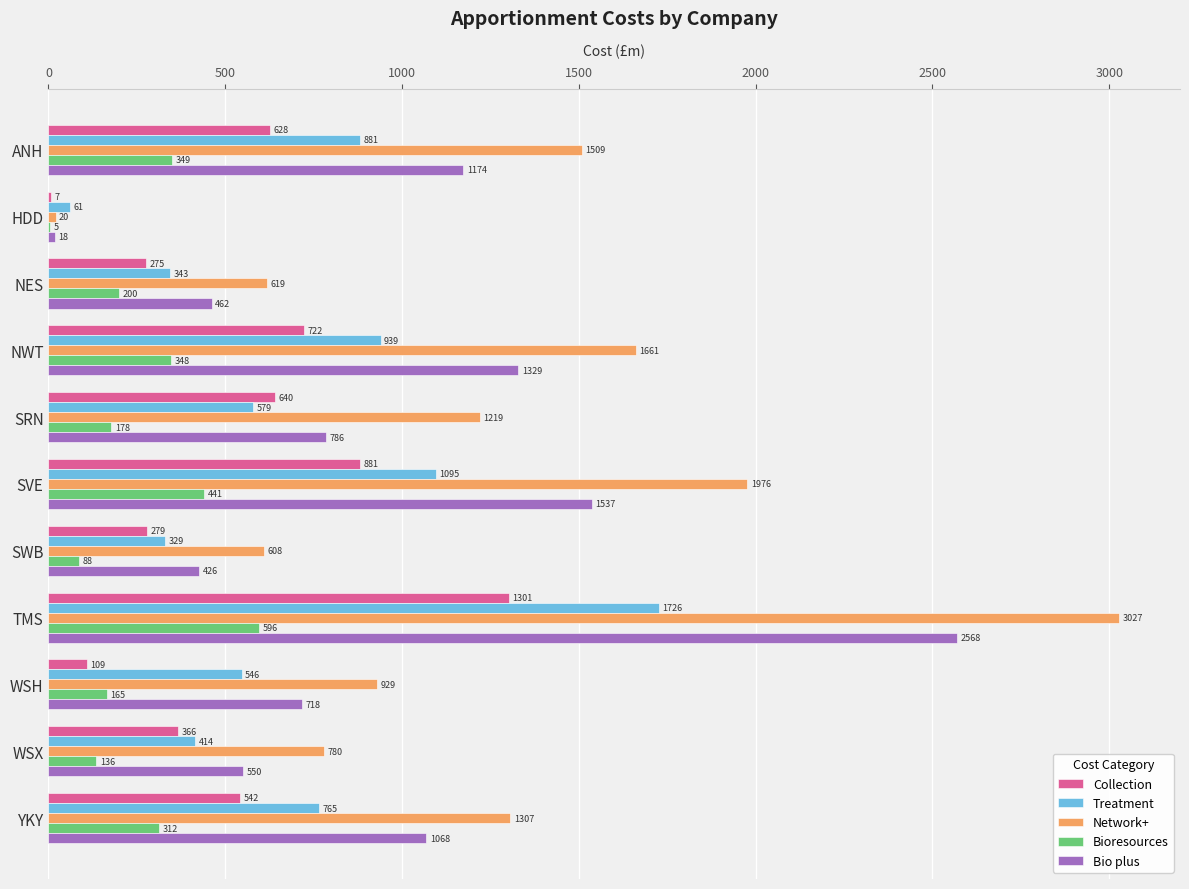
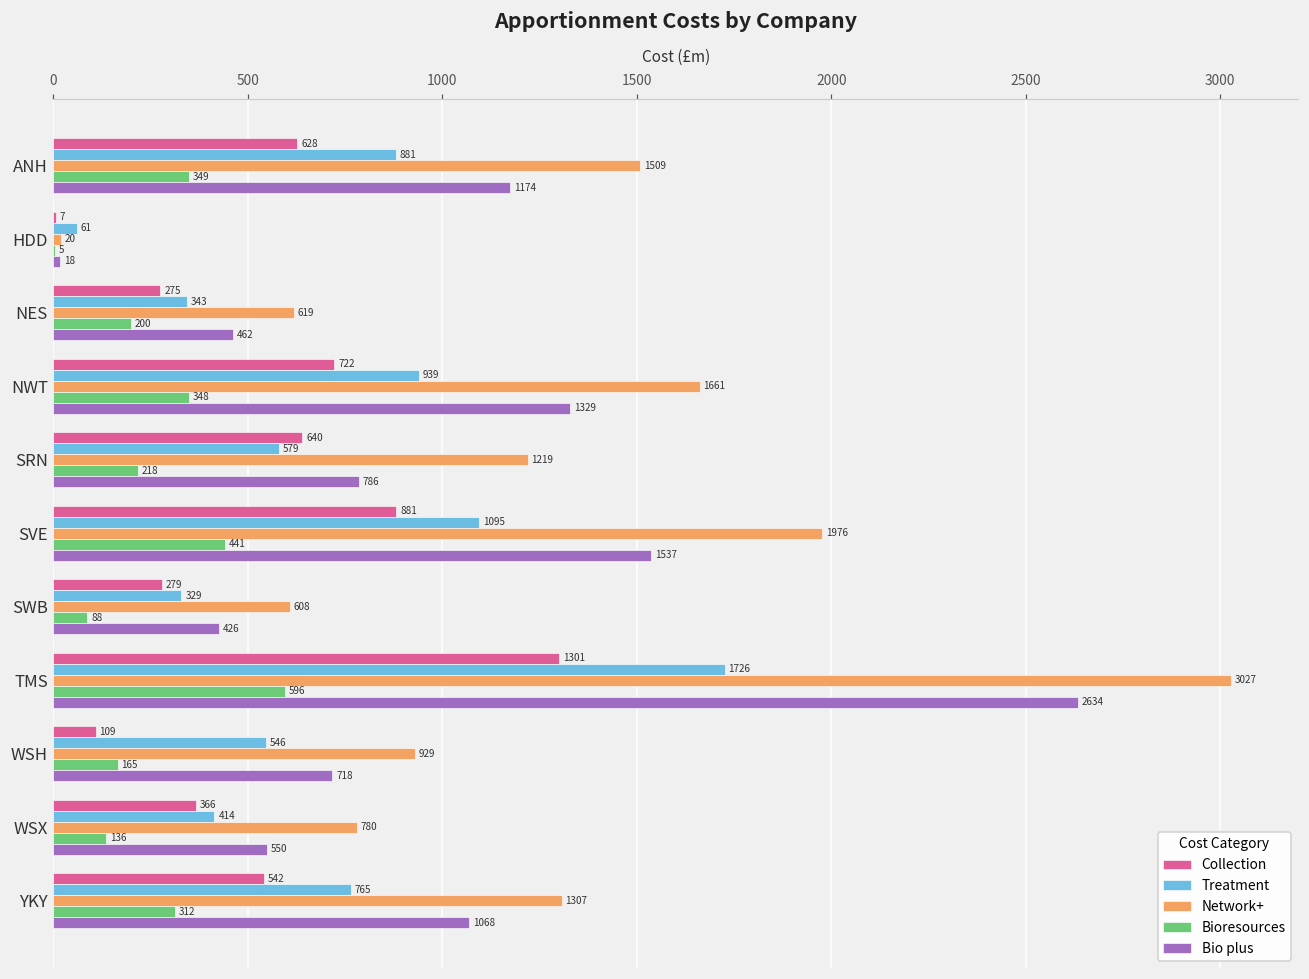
  {
    "Collection": {
      "ANH": 628,
      "HDD": 7,
      "NES": 275,
      "NWT": 722,
      "SRN": 640,
      "SVE": 881,
      "SWB": 279,
      "TMS": 1301,
      "WSH": 109,
      "WSX": 366,
      "YKY": 542
    },
    "Treatment": {
      "ANH": 881,
      "HDD": 61,
      "NES": 343,
      "NWT": 939,
      "SRN": 579,
      "SVE": 1095,
      "SWB": 329,
      "TMS": 1726,
      "WSH": 546,
      "WSX": 414,
      "YKY": 765
    },
    "Network+": {
      "ANH": 1509,
      "HDD": 20,
      "NES": 619,
      "NWT": 1661,
      "SRN": 1219,
      "SVE": 1976,
      "SWB": 608,
      "TMS": 3027,
      "WSH": 929,
      "WSX": 780,
      "YKY": 1307
    },
    "Bioresources": {
      "ANH": 349,
      "HDD": 5,
      "NES": 200,
      "NWT": 348,
-     "SRN": 178,
+     "SRN": 218,
      "SVE": 441,
      "SWB": 88,
      "TMS": 596,
      "WSH": 165,
      "WSX": 136,
      "YKY": 312
    },
    "Bio plus": {
      "ANH": 1174,
      "HDD": 18,
      "NES": 462,
      "NWT": 1329,
      "SRN": 786,
      "SVE": 1537,
      "SWB": 426,
-     "TMS": 2568,
+     "TMS": 2634,
      "WSH": 718,
      "WSX": 550,
      "YKY": 1068
    }
  }
